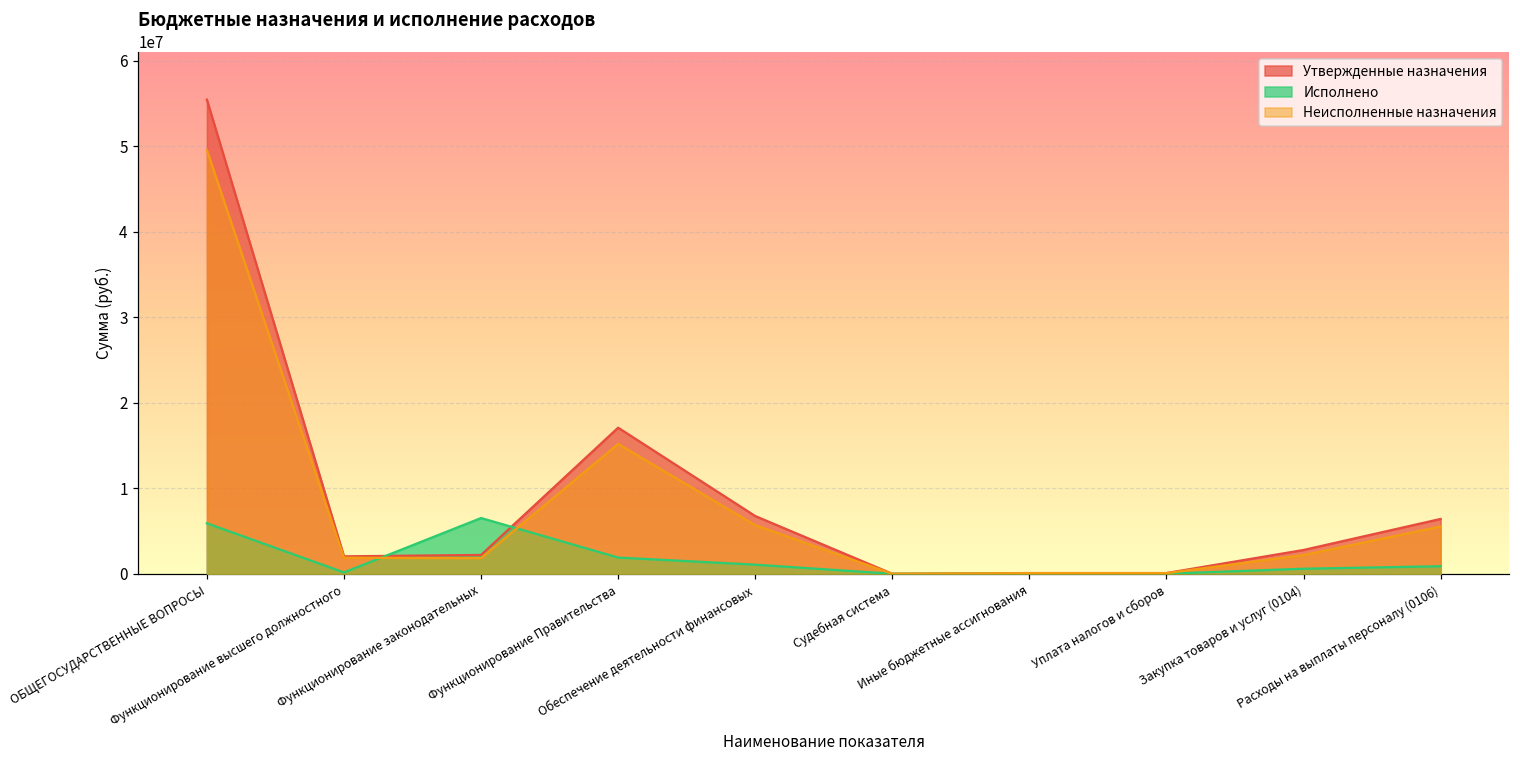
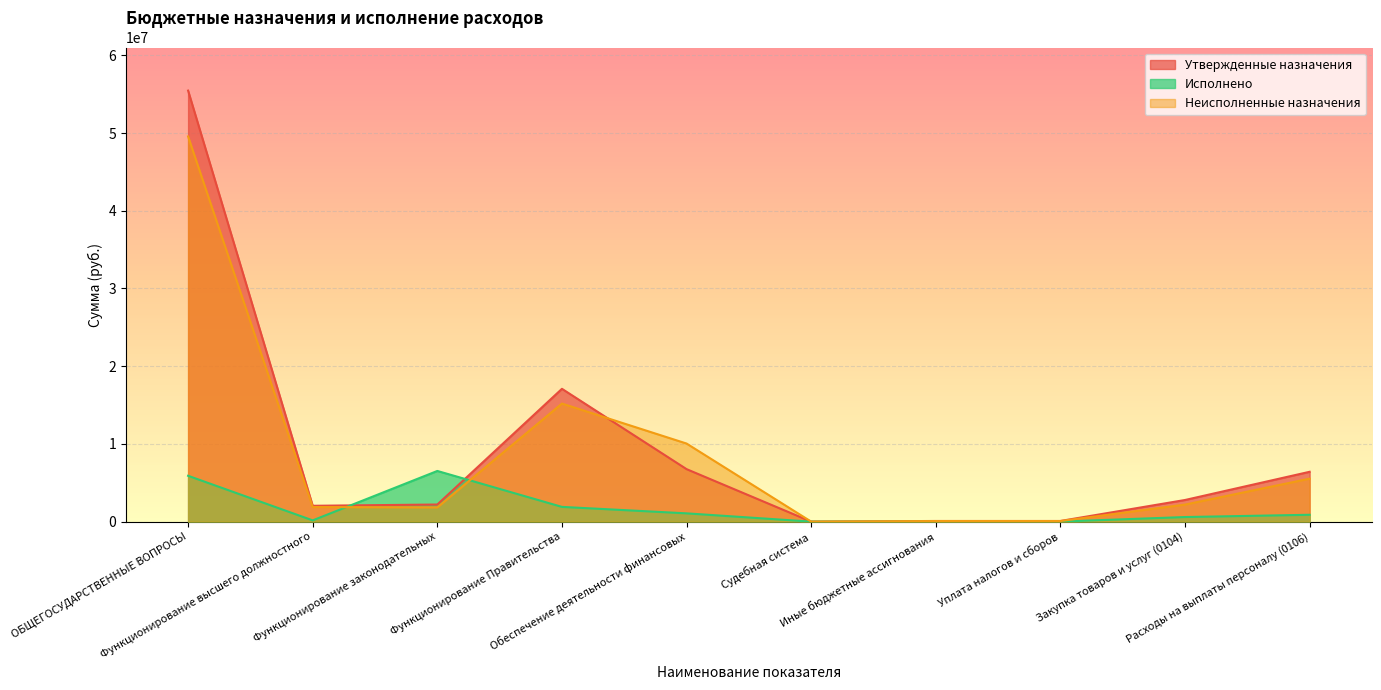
  {
    "Утвержденные назначения": {
      "ОБЩЕГОСУДАРСТВЕННЫЕ ВОПРОСЫ": 55000000,
      "Функционирование законодательных": 2000000,
      "Функционирование Правительства": 17000000,
      "Обеспечение деятельности финансовых": 7000000,
      "Закупка товаров и услуг (0104)": 3000000,
      "Расходы на выплаты персоналу (0106)": 6000000
    },
    "Исполнено": {
      "ОБЩЕГОСУДАРСТВЕННЫЕ ВОПРОСЫ": 6000000,
      "Функционирование высшего должностного": 0,
      "Функционирование законодательных": 7000000,
      "Функционирование Правительства": 2000000,
      "Обеспечение деятельности финансовых": 1000000,
      "Закупка товаров и услуг (0104)": 1000000,
      "Расходы на выплаты персоналу (0106)": 1000000
    },
    "Неисполненные назначения": {
      "ОБЩЕГОСУДАРСТВЕННЫЕ ВОПРОСЫ": 50000000,
      "Функционирование законодательных": 2000000,
      "Функционирование Правительства": 15000000,
-     "Обеспечение деятельности финансовых": 6000000,
+     "Обеспечение деятельности финансовых": 10000000,
      "Закупка товаров и услуг (0104)": 2000000,
      "Расходы на выплаты персоналу (0106)": 6000000
    }
  }
